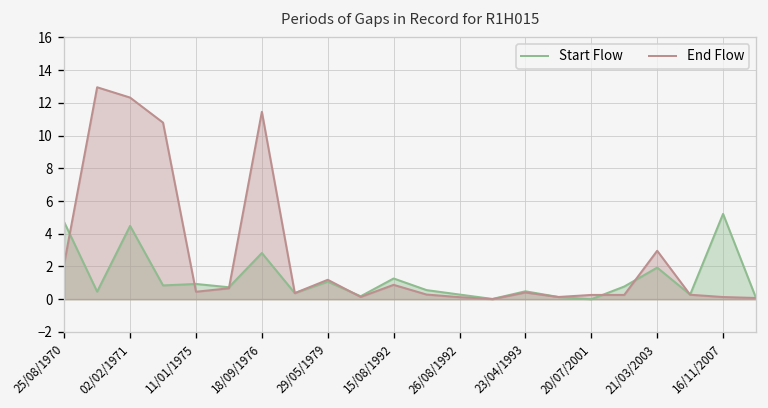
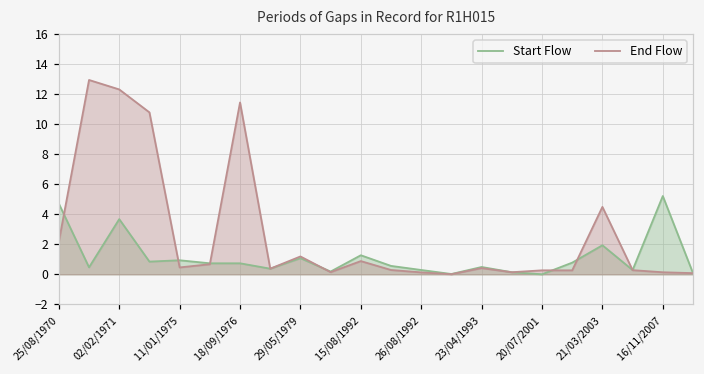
  {
    "Start Flow": {
      "25/08/1970": 4.7,
-     "02/02/1971": 4.5,
+     "02/02/1971": 3.7,
      "11/01/1975": 0.9,
-     "18/09/1976": 2.8,
+     "18/09/1976": 0.7,
      "15/08/1992": 1.3,
      "20/07/2001": 0.0,
      "21/03/2003": 1.9,
      "16/11/2007": 5.2
    },
    "End Flow": {
      "25/08/1970": 2.2,
      "02/02/1971": 12.3,
      "11/01/1975": 0.5,
      "18/09/1976": 11.5,
      "15/08/1992": 0.9,
      "20/07/2001": 0.3,
-     "21/03/2003": 3.0,
+     "21/03/2003": 4.5,
      "16/11/2007": 0.1
    }
  }
